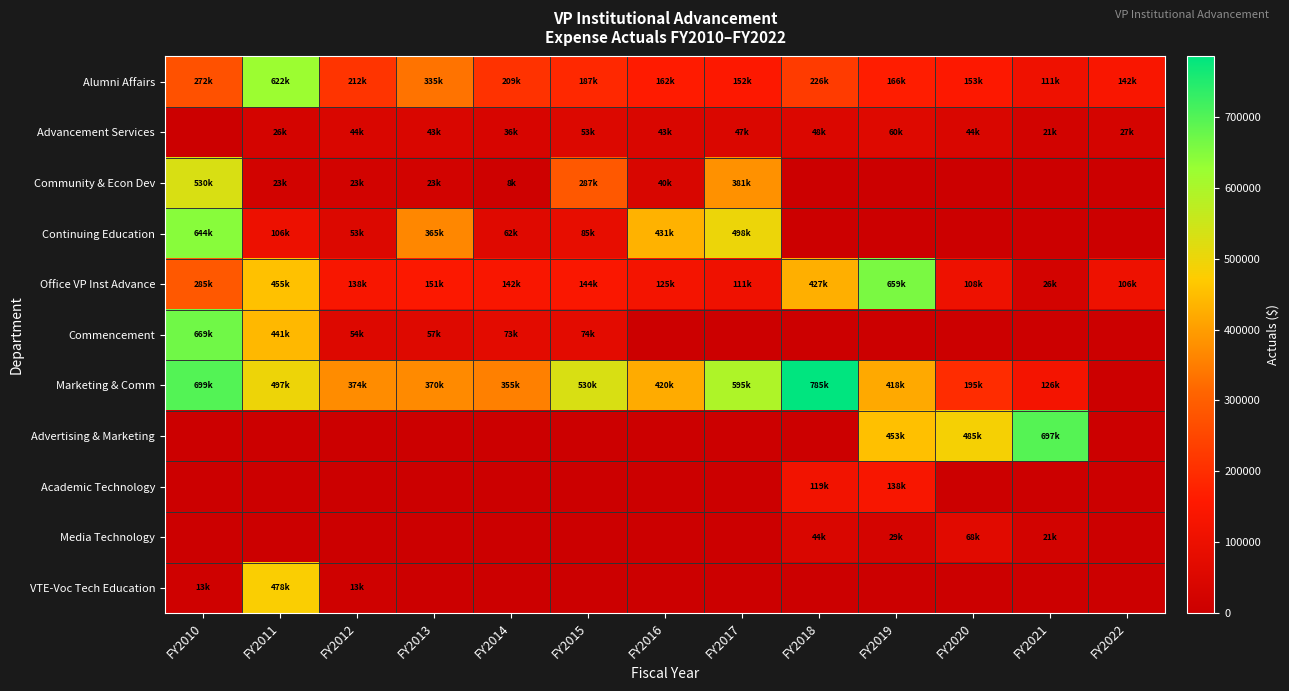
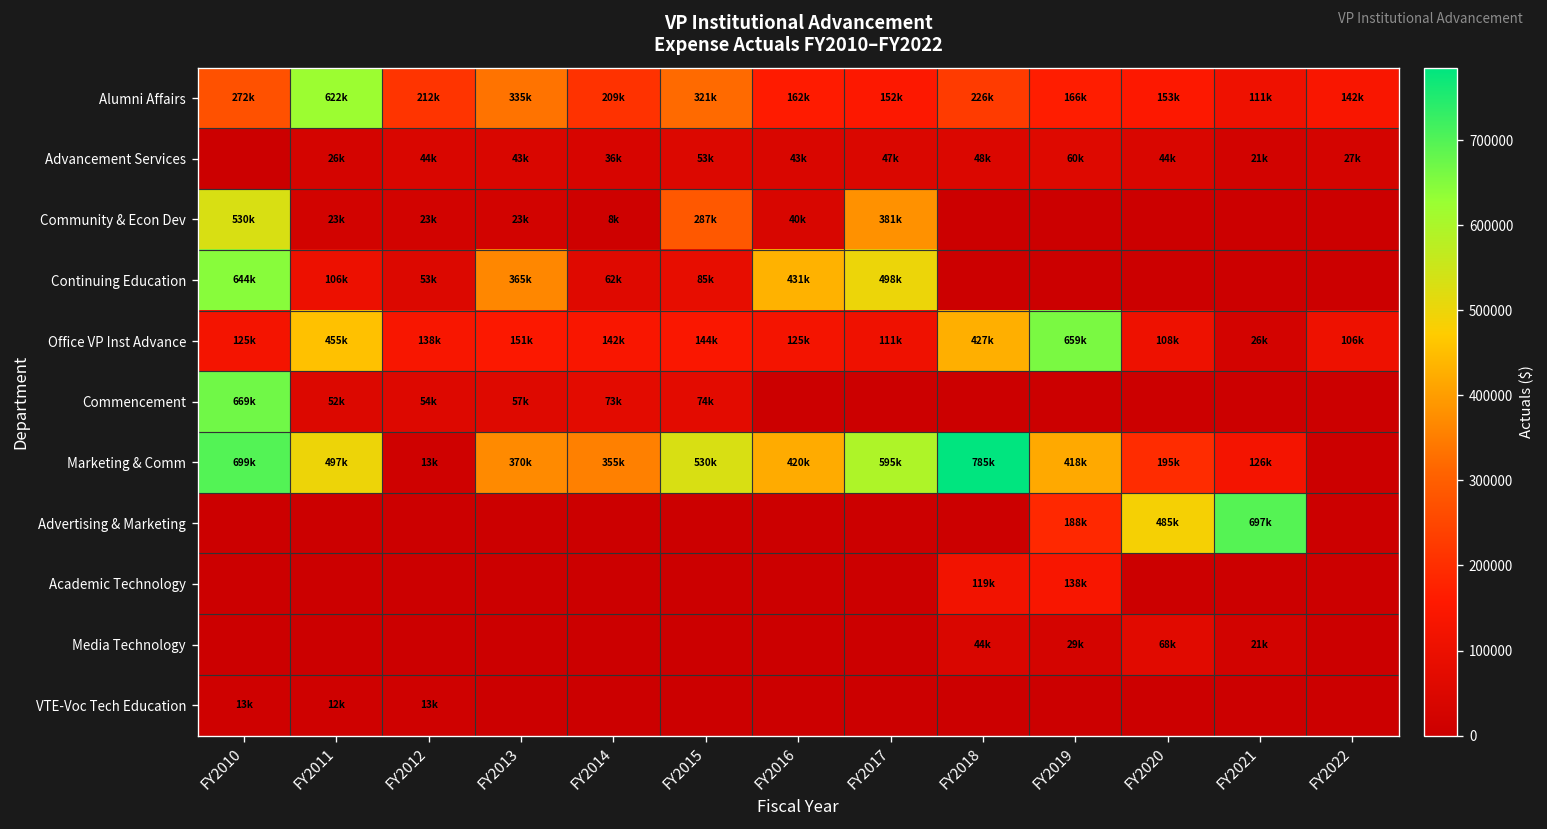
  {
    "Alumni Affairs": {
      "FY2010": "272k",
      "FY2011": "622k",
      "FY2012": "212k",
      "FY2013": "335k",
      "FY2014": "209k",
-     "FY2015": "187k",
+     "FY2015": "321k",
      "FY2016": "162k",
      "FY2017": "152k",
      "FY2018": "226k",
      "FY2019": "166k",
      "FY2020": "153k",
      "FY2021": "111k",
      "FY2022": "142k"
    },
    "Advancement Services": {
      "FY2011": "26k",
      "FY2012": "44k",
      "FY2013": "43k",
      "FY2014": "36k",
      "FY2015": "53k",
      "FY2016": "43k",
      "FY2017": "47k",
      "FY2018": "48k",
      "FY2019": "60k",
      "FY2020": "44k",
      "FY2021": "21k",
      "FY2022": "27k"
    },
    "Community & Econ Dev": {
      "FY2010": "530k",
      "FY2011": "23k",
      "FY2012": "23k",
      "FY2013": "23k",
      "FY2014": "8k",
      "FY2015": "287k",
      "FY2016": "40k",
      "FY2017": "381k"
    },
    "Continuing Education": {
      "FY2010": "644k",
      "FY2011": "106k",
      "FY2012": "53k",
      "FY2013": "365k",
      "FY2014": "62k",
      "FY2015": "85k",
      "FY2016": "431k",
      "FY2017": "498k"
    },
    "Office VP Inst Advance": {
-     "FY2010": "285k",
+     "FY2010": "125k",
      "FY2011": "455k",
      "FY2012": "138k",
      "FY2013": "151k",
      "FY2014": "142k",
      "FY2015": "144k",
      "FY2016": "125k",
      "FY2017": "111k",
      "FY2018": "427k",
      "FY2019": "659k",
      "FY2020": "108k",
      "FY2021": "26k",
      "FY2022": "106k"
    },
    "Commencement": {
      "FY2010": "669k",
-     "FY2011": "441k",
+     "FY2011": "52k",
      "FY2012": "54k",
      "FY2013": "57k",
      "FY2014": "73k",
      "FY2015": "74k"
    },
    "Marketing & Comm": {
      "FY2010": "699k",
      "FY2011": "497k",
-     "FY2012": "374k",
+     "FY2012": "13k",
      "FY2013": "370k",
      "FY2014": "355k",
      "FY2015": "530k",
      "FY2016": "420k",
      "FY2017": "595k",
      "FY2018": "785k",
      "FY2019": "418k",
      "FY2020": "195k",
      "FY2021": "126k"
    },
    "Advertising & Marketing": {
-     "FY2019": "453k",
+     "FY2019": "188k",
      "FY2020": "485k",
      "FY2021": "697k"
    },
    "Academic Technology": {
      "FY2018": "119k",
      "FY2019": "138k"
    },
    "Media Technology": {
      "FY2018": "44k",
      "FY2019": "29k",
      "FY2020": "68k",
      "FY2021": "21k"
    },
    "VTE-Voc Tech Education": {
      "FY2010": "13k",
-     "FY2011": "478k",
+     "FY2011": "12k",
      "FY2012": "13k"
    }
  }
